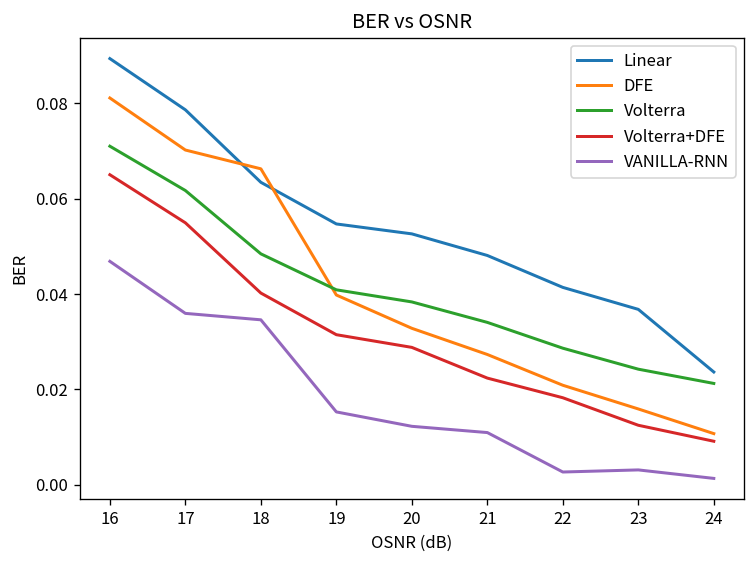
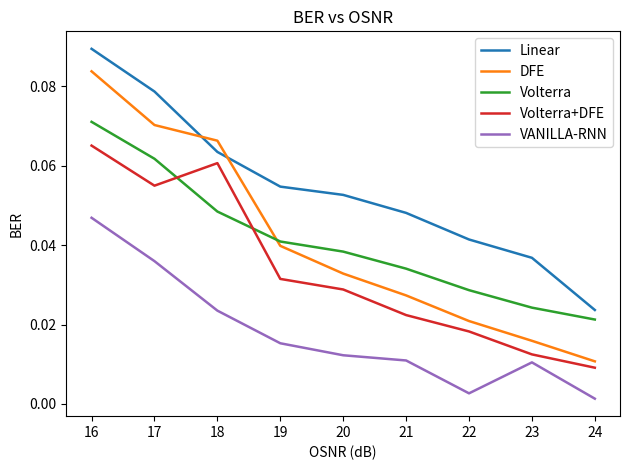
  {
    "Linear": {
      "16": 0.089,
      "17": 0.079,
      "18": 0.063,
      "19": 0.055,
      "20": 0.053,
      "21": 0.048,
      "22": 0.041,
      "23": 0.037,
      "24": 0.024
    },
    "DFE": {
-     "16": 0.081,
+     "16": 0.084,
      "17": 0.070,
      "18": 0.066,
      "19": 0.040,
      "20": 0.033,
      "21": 0.027,
      "22": 0.021,
      "23": 0.016,
      "24": 0.011
    },
    "Volterra": {
      "16": 0.071,
      "17": 0.062,
      "18": 0.048,
      "19": 0.041,
      "20": 0.038,
      "21": 0.034,
      "22": 0.029,
      "23": 0.024,
      "24": 0.021
    },
    "Volterra+DFE": {
      "16": 0.065,
      "17": 0.055,
-     "18": 0.040,
+     "18": 0.061,
      "19": 0.031,
      "20": 0.029,
      "21": 0.022,
      "22": 0.018,
      "23": 0.012,
      "24": 0.009
    },
    "VANILLA-RNN": {
      "16": 0.047,
      "17": 0.036,
-     "18": 0.035,
+     "18": 0.023,
      "19": 0.015,
      "20": 0.012,
      "21": 0.011,
      "22": 0.003,
-     "23": 0.003,
+     "23": 0.010,
      "24": 0.001
    }
  }
